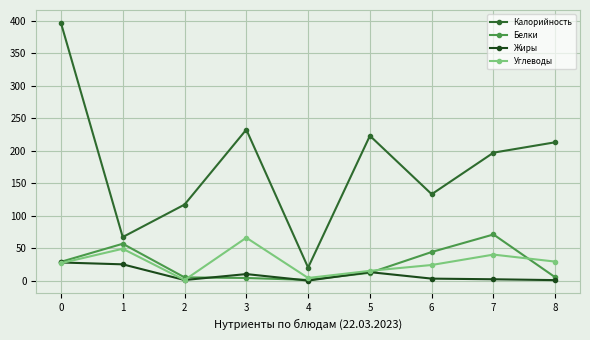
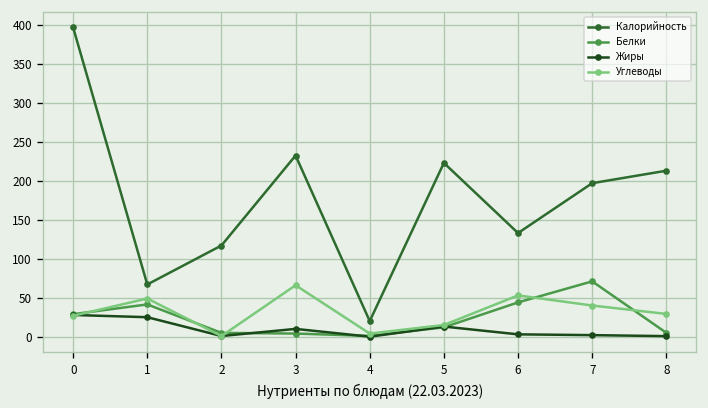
  {
    "Белки": {
-     "1": 60,
+     "1": 40,
      "2": 0,
      "3": 0,
      "6": 40,
      "7": 70,
      "8": 10
    },
    "Углеводы": {
      "1": 50,
      "3": 70,
-     "6": 20,
+     "6": 50,
      "7": 40,
      "8": 30
    }
  }
